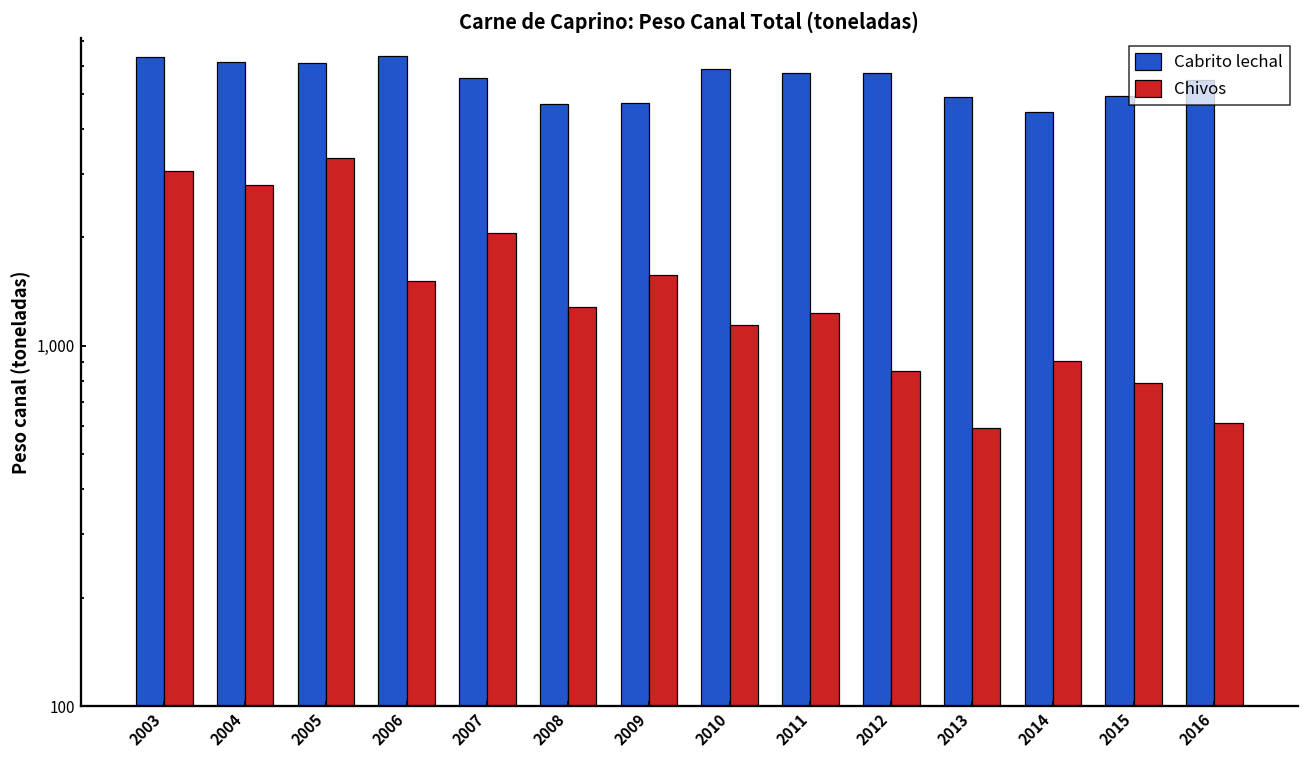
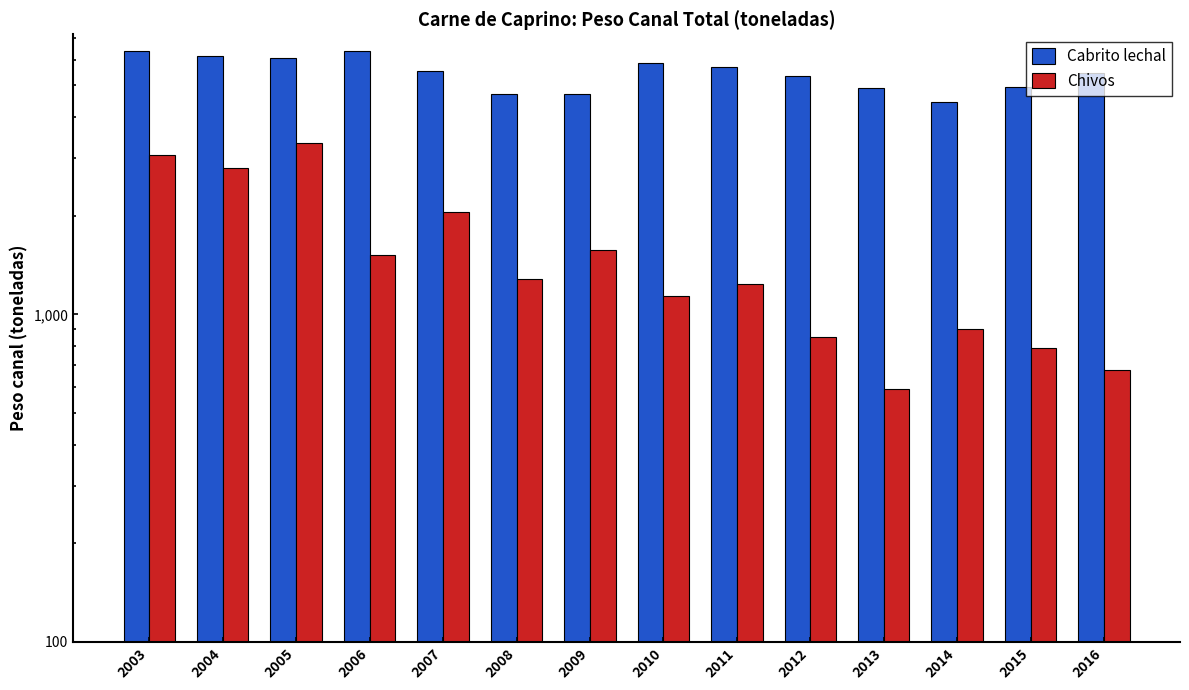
  {
    "Cabrito lechal": {
      "2003": "6,400",
      "2004": "6,100",
      "2005": "6,100",
      "2006": "6,400",
      "2007": "5,500",
      "2008": "4,700",
      "2009": "4,700",
      "2010": "5,900",
      "2011": "5,700",
-     "2012": "5,700",
+     "2012": "5,400",
      "2013": "4,900",
      "2014": "4,400",
      "2015": "5,000"
    },
    "Chivos": {
      "2003": "3,100",
      "2004": "2,800",
      "2005": "3,300",
      "2006": "1,500",
      "2007": "2,100",
      "2008": "1,280",
      "2009": "1,600",
      "2010": "1,140",
      "2011": "1,240",
      "2012": "850",
      "2013": "590",
      "2014": "910",
      "2015": "790",
-     "2016": "610"
+     "2016": "680"
    }
  }
